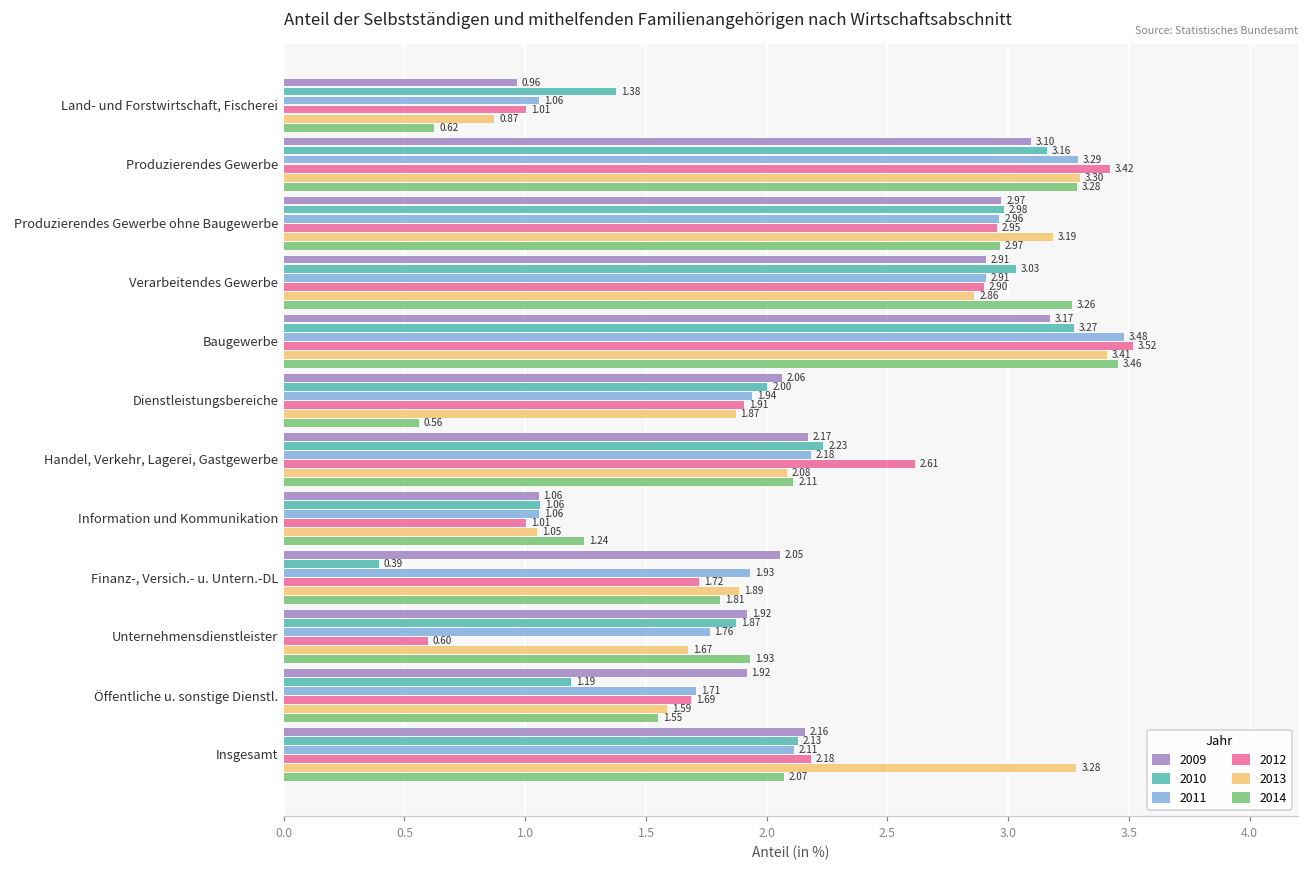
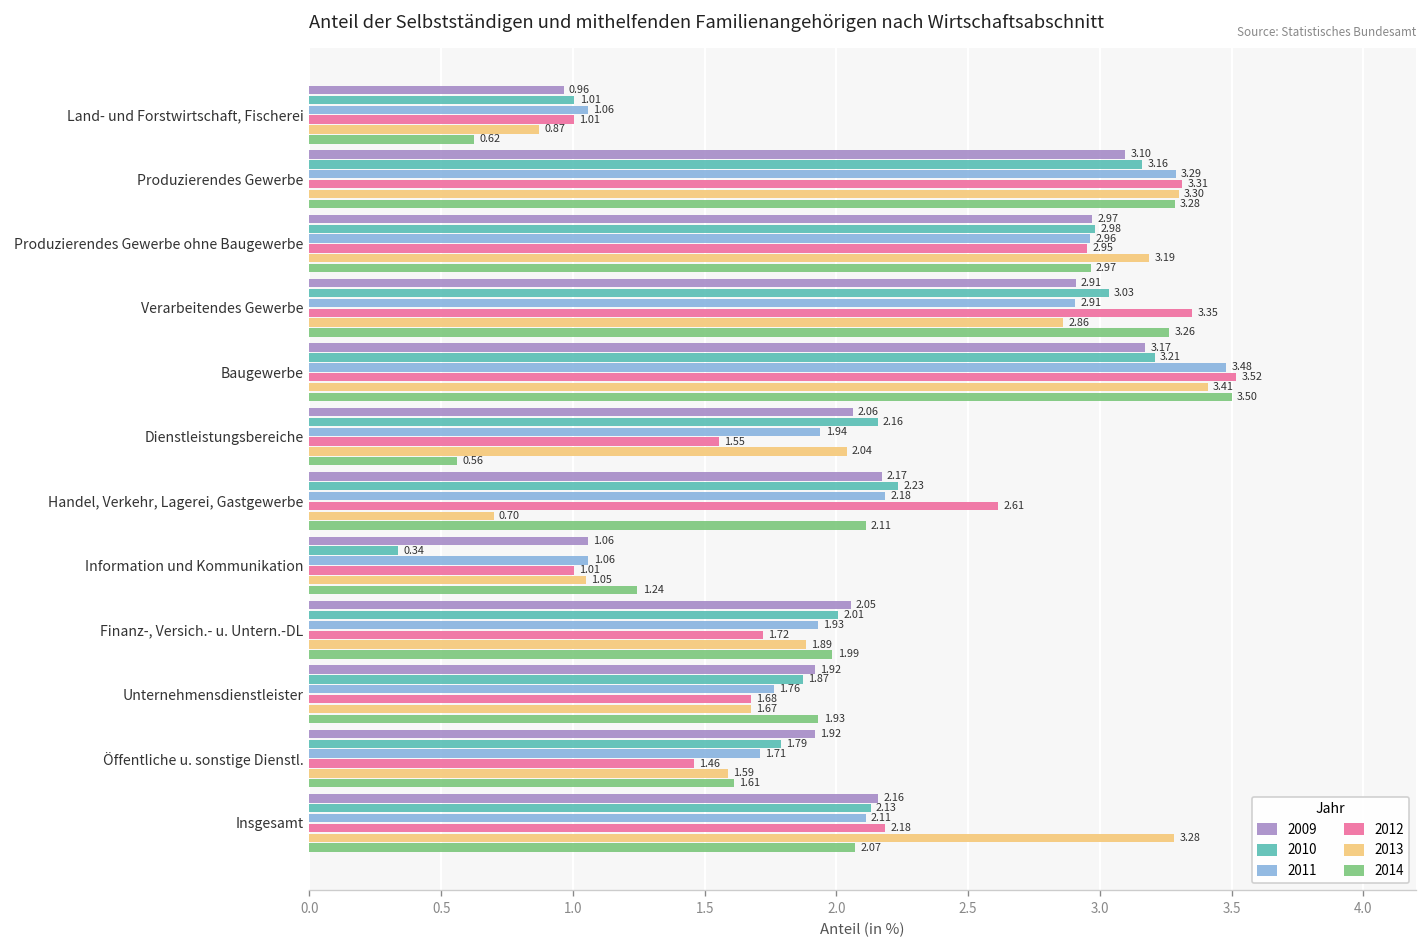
  {
    "2010": {
-     "Land- und Forstwirtschaft, Fischerei": 1.38,
+     "Land- und Forstwirtschaft, Fischerei": 1.01,
      "Produzierendes Gewerbe": 3.16,
      "Produzierendes Gewerbe ohne Baugewerbe": 2.98,
      "Verarbeitendes Gewerbe": 3.03,
-     "Baugewerbe": 3.27,
-     "Dienstleistungsbereiche": 2.00,
+     "Baugewerbe": 3.21,
+     "Dienstleistungsbereiche": 2.16,
      "Handel, Verkehr, Lagerei, Gastgewerbe": 2.23,
-     "Information und Kommunikation": 1.06,
-     "Finanz-, Versich.- u. Untern.-DL": 0.39,
+     "Information und Kommunikation": 0.34,
+     "Finanz-, Versich.- u. Untern.-DL": 2.01,
      "Unternehmensdienstleister": 1.87,
-     "Öffentliche u. sonstige Dienstl.": 1.19,
+     "Öffentliche u. sonstige Dienstl.": 1.79,
      "Insgesamt": 2.13
    },
    "2012": {
      "Land- und Forstwirtschaft, Fischerei": 1.01,
-     "Produzierendes Gewerbe": 3.42,
+     "Produzierendes Gewerbe": 3.31,
      "Produzierendes Gewerbe ohne Baugewerbe": 2.95,
-     "Verarbeitendes Gewerbe": 2.90,
+     "Verarbeitendes Gewerbe": 3.35,
      "Baugewerbe": 3.52,
-     "Dienstleistungsbereiche": 1.91,
+     "Dienstleistungsbereiche": 1.55,
      "Handel, Verkehr, Lagerei, Gastgewerbe": 2.61,
      "Information und Kommunikation": 1.01,
      "Finanz-, Versich.- u. Untern.-DL": 1.72,
-     "Unternehmensdienstleister": 0.60,
-     "Öffentliche u. sonstige Dienstl.": 1.69,
+     "Unternehmensdienstleister": 1.68,
+     "Öffentliche u. sonstige Dienstl.": 1.46,
      "Insgesamt": 2.18
    },
    "2013": {
      "Land- und Forstwirtschaft, Fischerei": 0.87,
      "Produzierendes Gewerbe": 3.30,
      "Produzierendes Gewerbe ohne Baugewerbe": 3.19,
      "Verarbeitendes Gewerbe": 2.86,
      "Baugewerbe": 3.41,
-     "Dienstleistungsbereiche": 1.87,
-     "Handel, Verkehr, Lagerei, Gastgewerbe": 2.08,
+     "Dienstleistungsbereiche": 2.04,
+     "Handel, Verkehr, Lagerei, Gastgewerbe": 0.70,
      "Information und Kommunikation": 1.05,
      "Finanz-, Versich.- u. Untern.-DL": 1.89,
      "Unternehmensdienstleister": 1.67,
      "Öffentliche u. sonstige Dienstl.": 1.59,
      "Insgesamt": 3.28
    },
    "2014": {
      "Land- und Forstwirtschaft, Fischerei": 0.62,
      "Produzierendes Gewerbe": 3.28,
      "Produzierendes Gewerbe ohne Baugewerbe": 2.97,
      "Verarbeitendes Gewerbe": 3.26,
-     "Baugewerbe": 3.46,
+     "Baugewerbe": 3.50,
      "Dienstleistungsbereiche": 0.56,
      "Handel, Verkehr, Lagerei, Gastgewerbe": 2.11,
      "Information und Kommunikation": 1.24,
-     "Finanz-, Versich.- u. Untern.-DL": 1.81,
+     "Finanz-, Versich.- u. Untern.-DL": 1.99,
      "Unternehmensdienstleister": 1.93,
-     "Öffentliche u. sonstige Dienstl.": 1.55,
+     "Öffentliche u. sonstige Dienstl.": 1.61,
      "Insgesamt": 2.07
    }
  }
